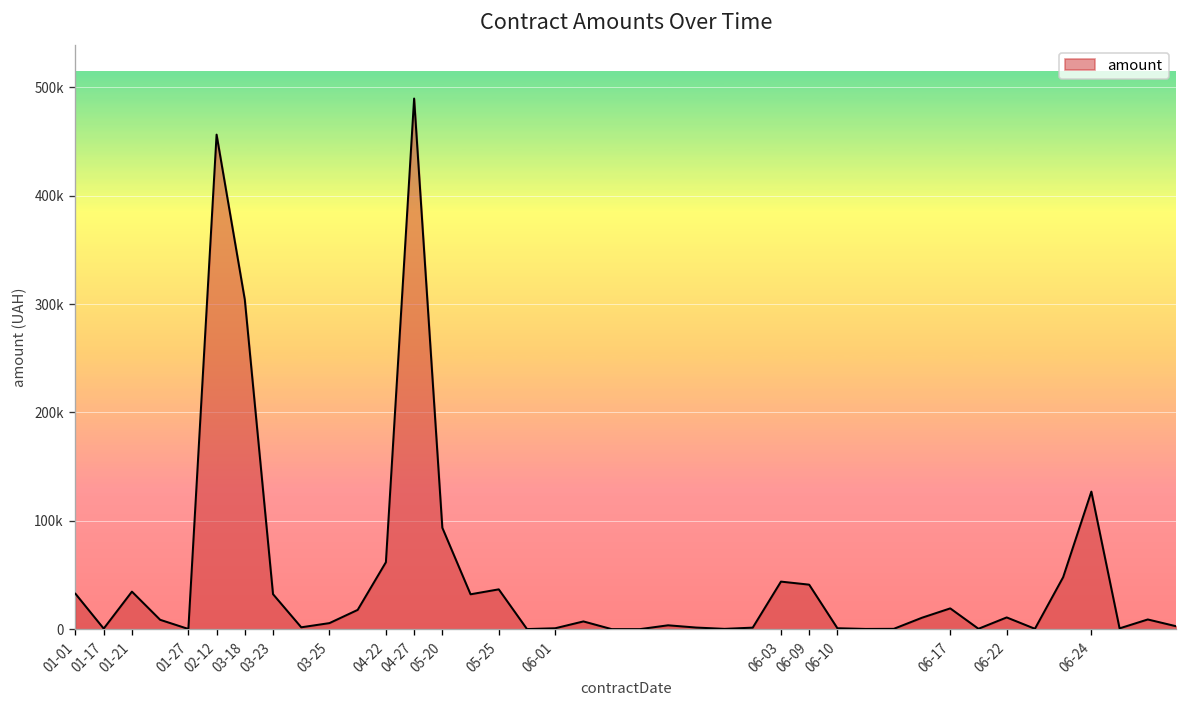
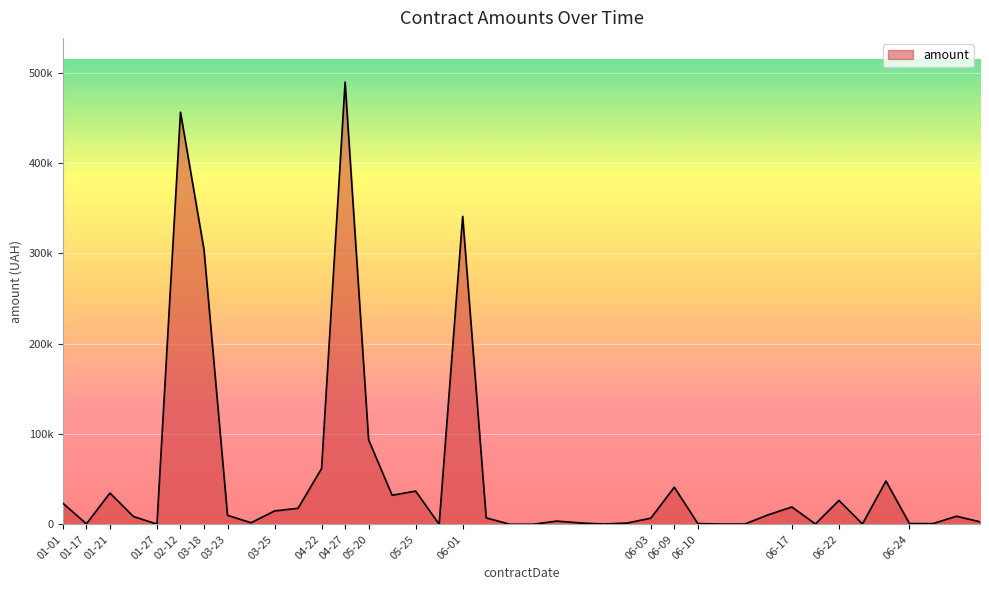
  {
-   "01-01": 30000,
+   "01-01": 20000,
    "01-17": 0,
    "01-21": 30000,
    "01-27": 0,
    "02-12": 460000,
    "03-18": 300000,
-   "03-23": 30000,
-   "03-25": 6000,
+   "03-23": 10000,
+   "03-25": 15000,
    "04-22": 60000,
    "04-27": 490000,
    "05-20": 90000,
    "05-25": 40000,
-   "06-01": 0,
-   "06-03": 40000,
+   "06-01": 340000,
+   "06-03": 10000,
    "06-09": 40000,
    "06-10": 0,
    "06-17": 20000,
-   "06-22": 10000,
-   "06-24": 130000
+   "06-22": 30000,
+   "06-24": 0
  }
